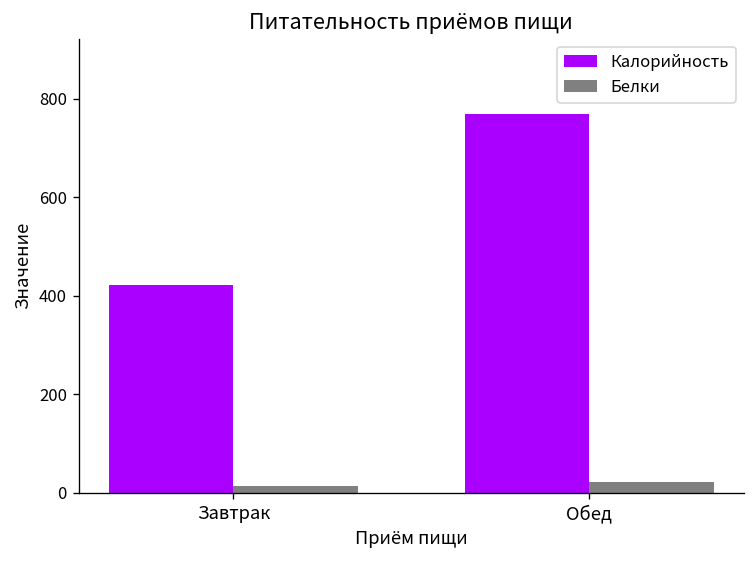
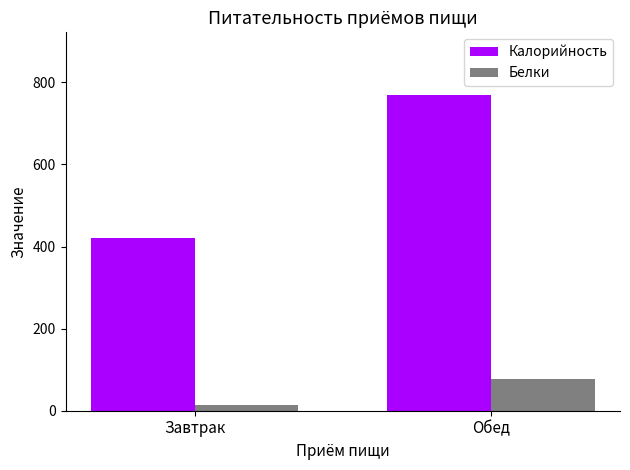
  {
    "Калорийность": {
      "Завтрак": 420,
      "Обед": 770
    },
    "Белки": {
      "Завтрак": 10,
-     "Обед": 20
+     "Обед": 80
    }
  }
